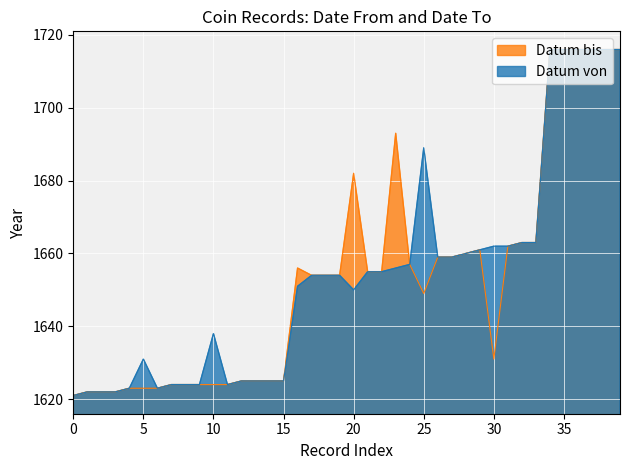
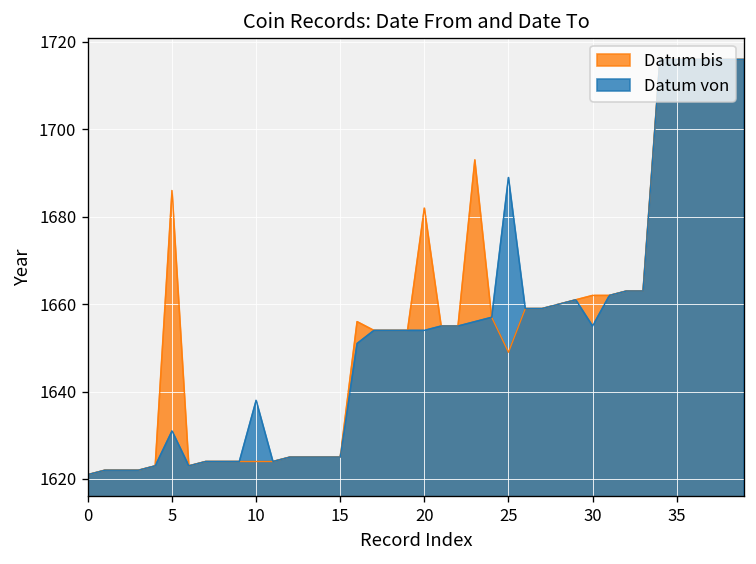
  {
    "Datum bis": {
-     "5": 1623,
+     "5": 1686,
      "10": 1624,
      "20": 1682,
      "25": 1649,
-     "30": 1631
+     "30": 1662
    },
    "Datum von": {
      "5": 1631,
      "10": 1638,
-     "20": 1650,
+     "20": 1654,
      "25": 1689,
-     "30": 1662
+     "30": 1655
    }
  }
